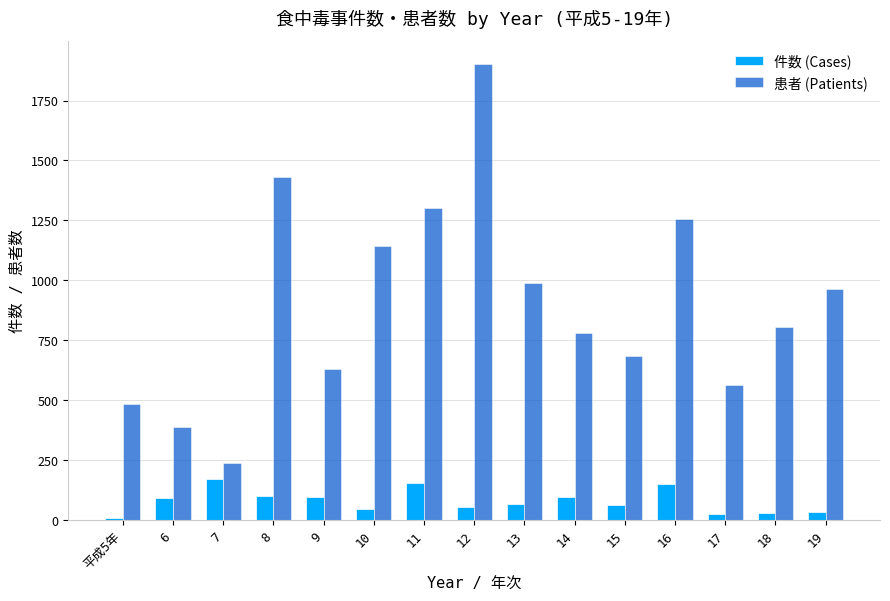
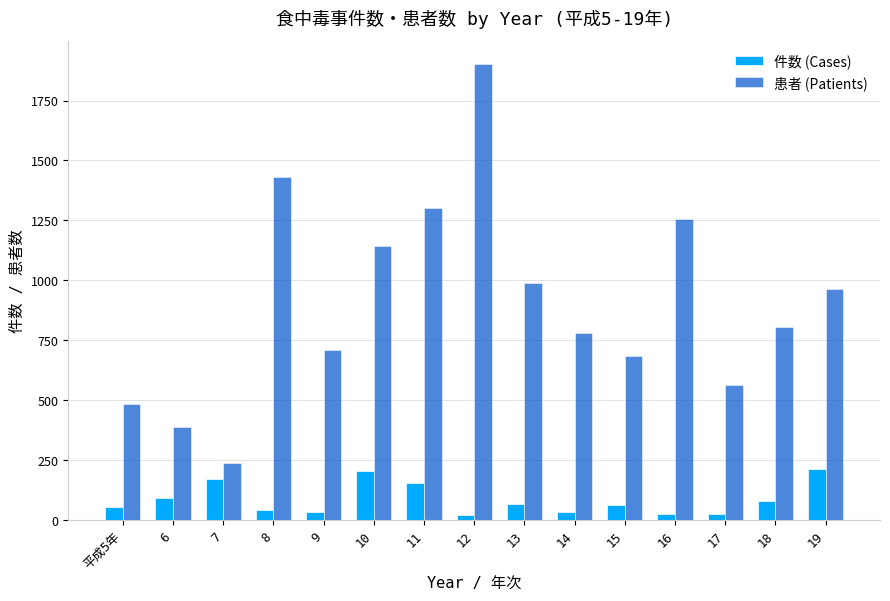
  {
    "件数 (Cases)": {
-     "平成5年": 10,
+     "平成5年": 50,
      "6": 90,
      "7": 170,
-     "8": 100,
-     "9": 90,
-     "10": 40,
+     "8": 40,
+     "9": 30,
+     "10": 200,
      "11": 150,
-     "12": 50,
+     "12": 20,
      "13": 70,
-     "14": 90,
+     "14": 30,
      "15": 60,
-     "16": 150,
+     "16": 20,
      "17": 30,
-     "18": 30,
-     "19": 30
+     "18": 80,
+     "19": 210
    },
    "患者 (Patients)": {
      "平成5年": 480,
      "6": 390,
      "7": 240,
      "8": 1430,
-     "9": 630,
+     "9": 710,
      "10": 1140,
      "11": 1300,
      "12": 1900,
      "13": 990,
      "14": 780,
      "15": 680,
      "16": 1260,
      "17": 560,
      "18": 800,
      "19": 970
    }
  }
